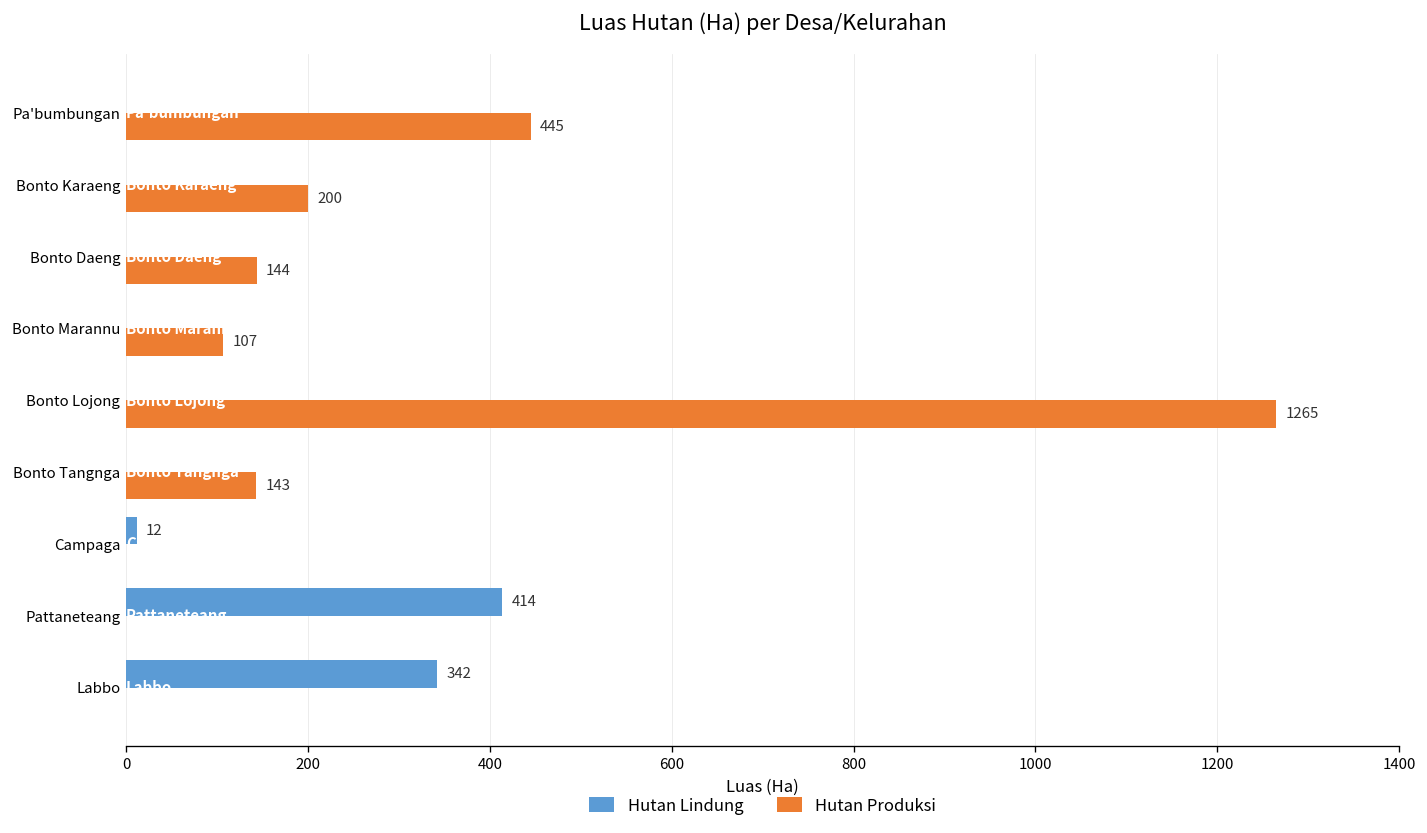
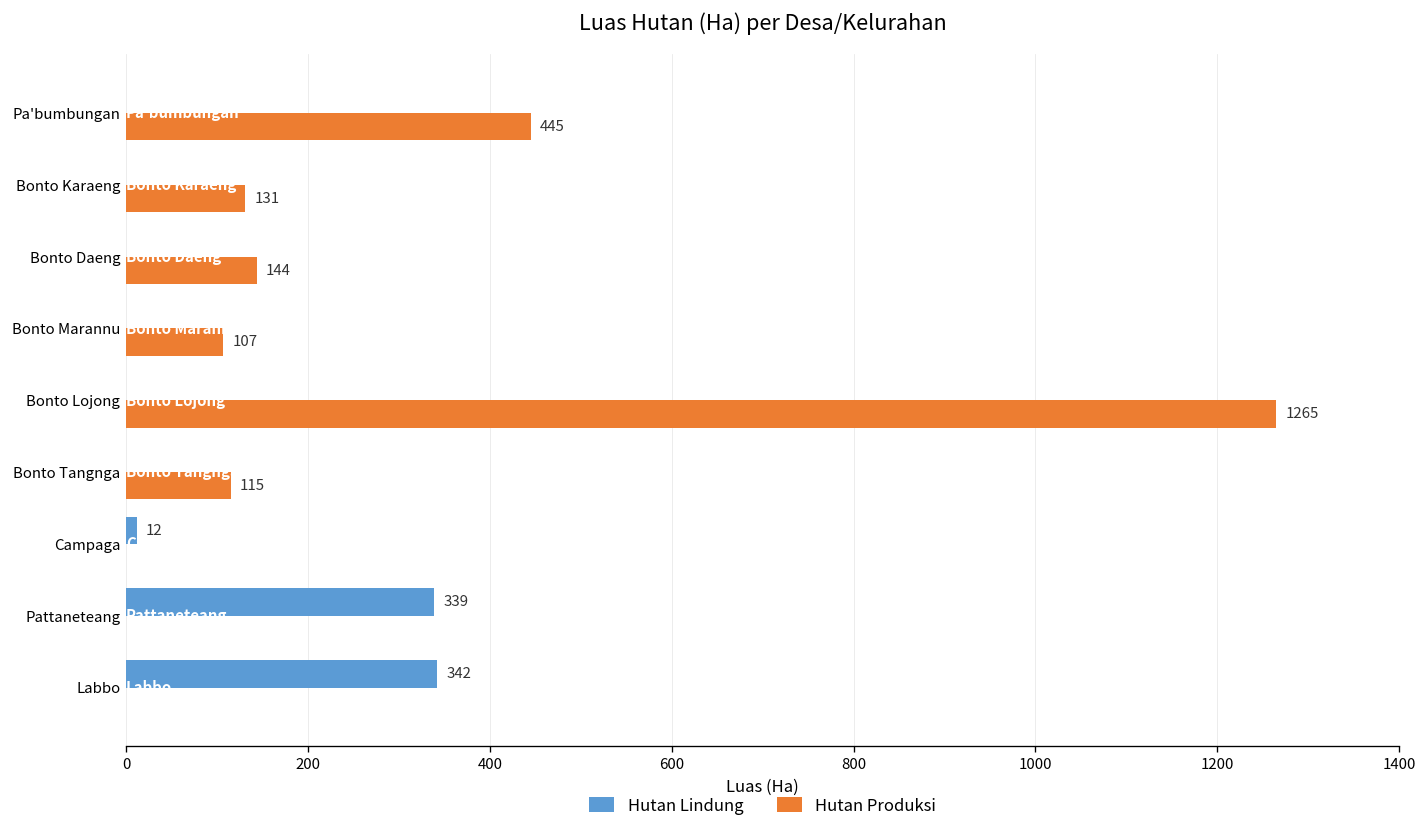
  {
    "Hutan Lindung": {
-     "Pattaneteang": 414,
+     "Pattaneteang": 339,
      "Labbo": 342
    },
    "Hutan Produksi": {
      "Pa'bumbungan": 445,
-     "Bonto Karaeng": 200,
+     "Bonto Karaeng": 131,
      "Bonto Daeng": 144,
      "Bonto Lojong": 1265,
-     "Bonto Tangnga": 143
+     "Bonto Tangnga": 115
    }
  }
